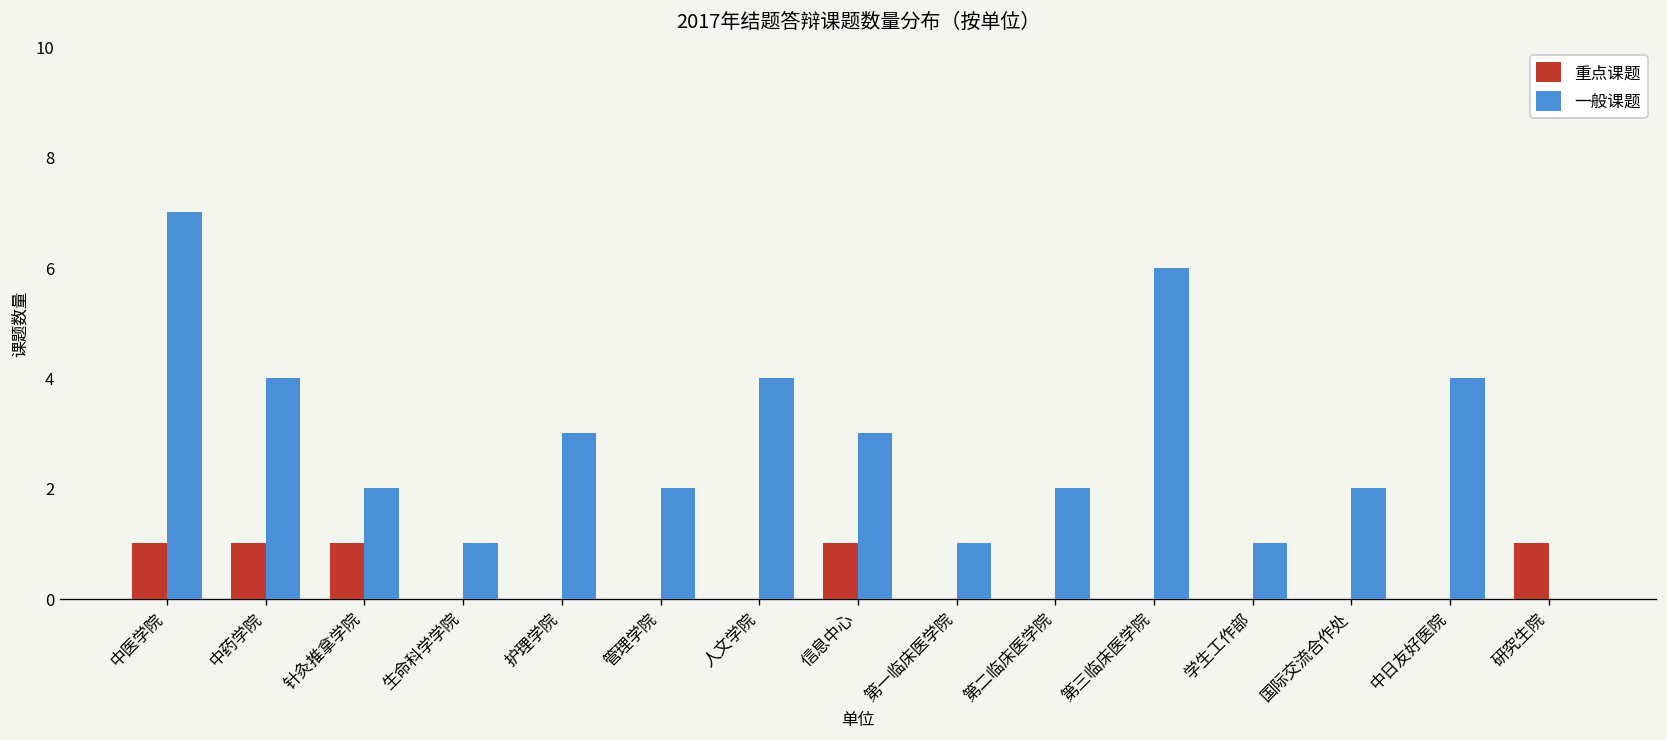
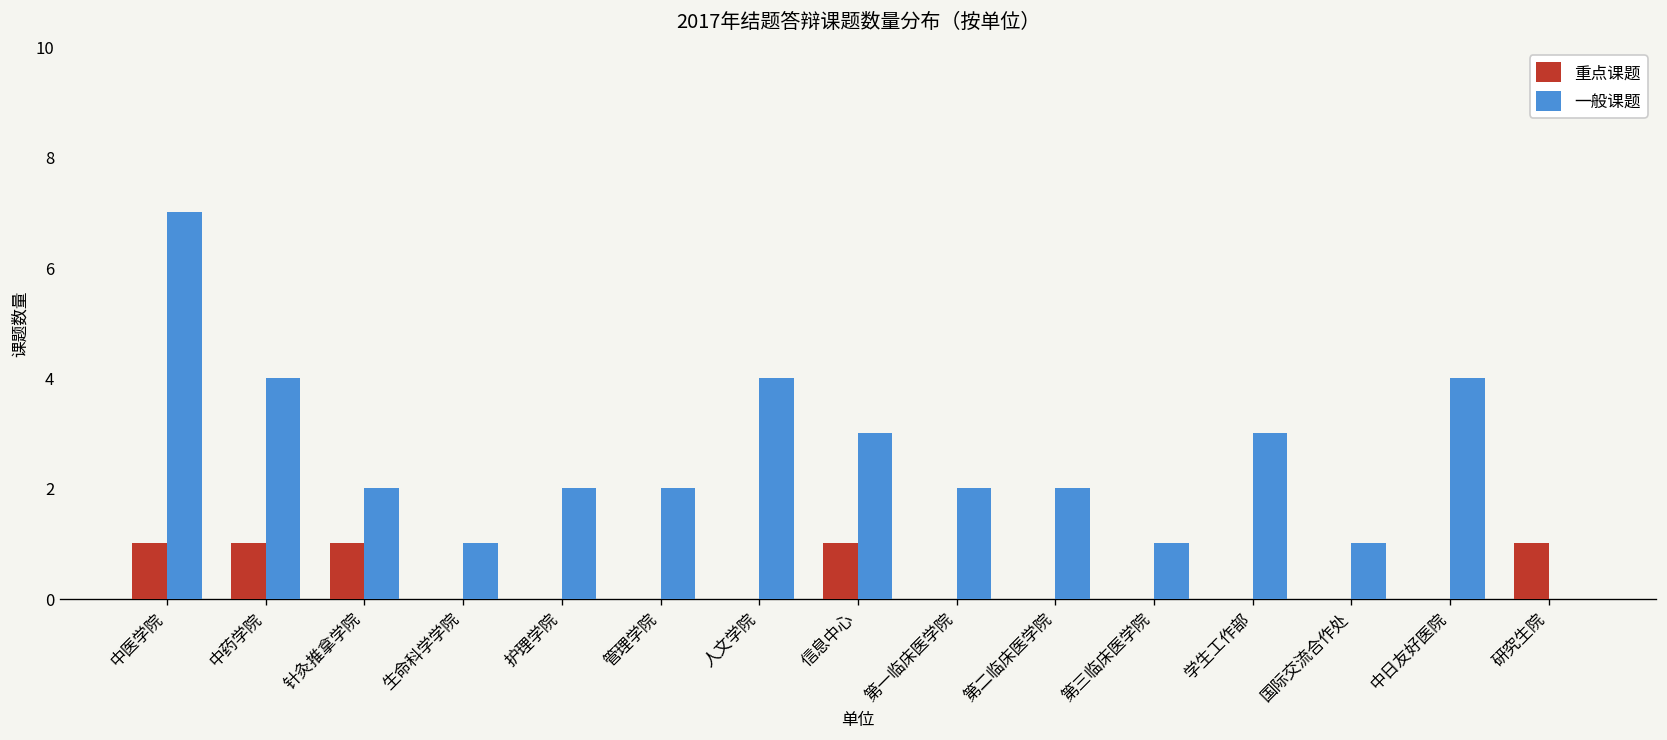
  {
    "重点课题": {
      "中医学院": 1,
      "中药学院": 1,
      "针灸推拿学院": 1,
      "生命科学学院": 0,
      "护理学院": 0,
      "管理学院": 0,
      "人文学院": 0,
      "信息中心": 1,
      "第一临床医学院": 0,
      "第二临床医学院": 0,
      "第三临床医学院": 0,
      "学生工作部": 0,
      "国际交流合作处": 0,
      "中日友好医院": 0,
      "研究生院": 1
    },
    "一般课题": {
      "中医学院": 7,
      "中药学院": 4,
      "针灸推拿学院": 2,
      "生命科学学院": 1,
-     "护理学院": 3,
+     "护理学院": 2,
      "管理学院": 2,
      "人文学院": 4,
      "信息中心": 3,
-     "第一临床医学院": 1,
+     "第一临床医学院": 2,
      "第二临床医学院": 2,
-     "第三临床医学院": 6,
-     "学生工作部": 1,
-     "国际交流合作处": 2,
+     "第三临床医学院": 1,
+     "学生工作部": 3,
+     "国际交流合作处": 1,
      "中日友好医院": 4,
      "研究生院": 0
    }
  }
